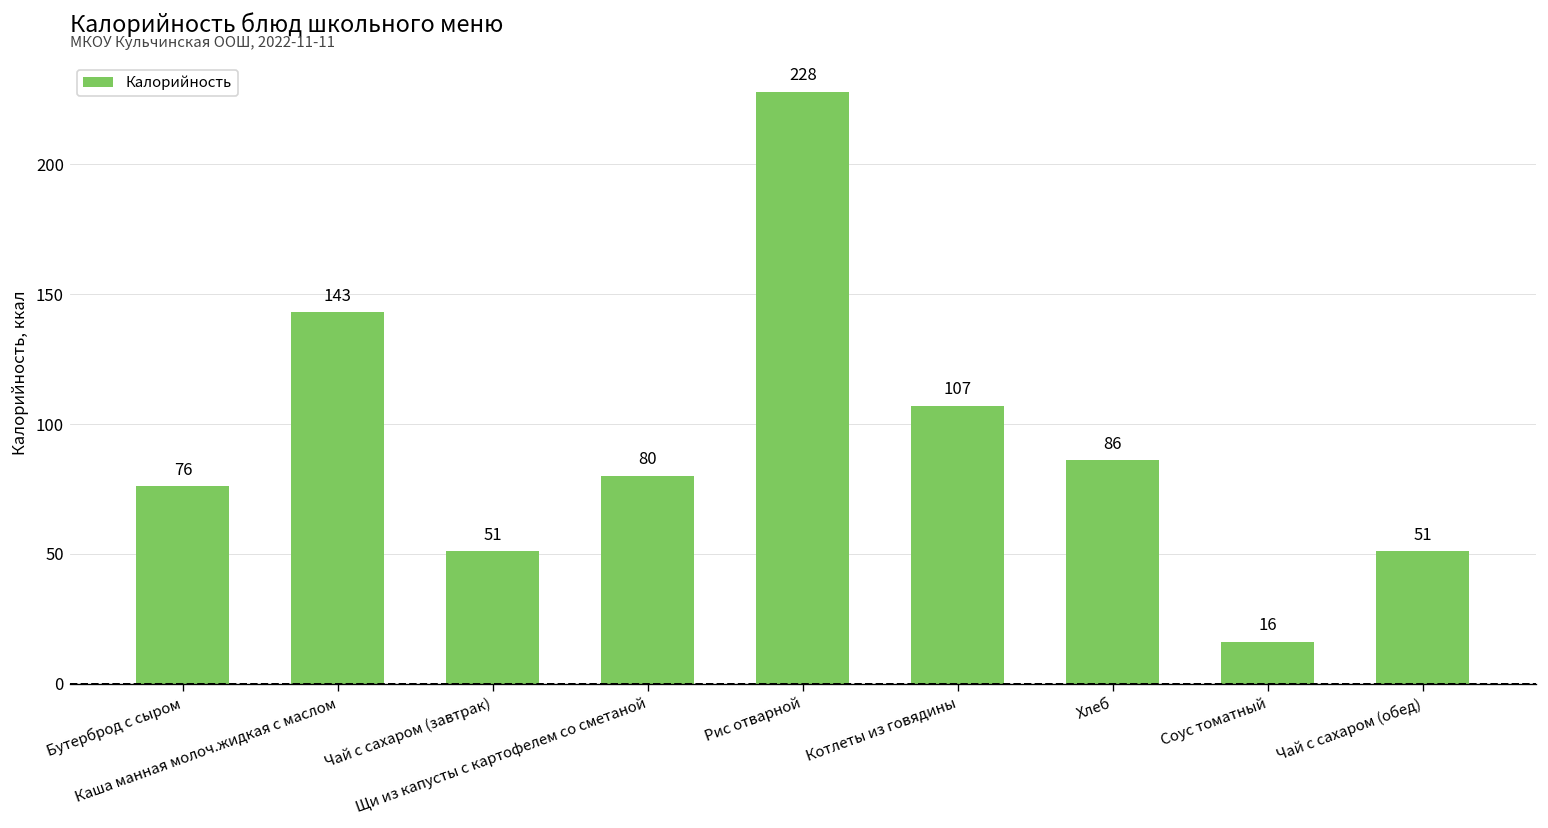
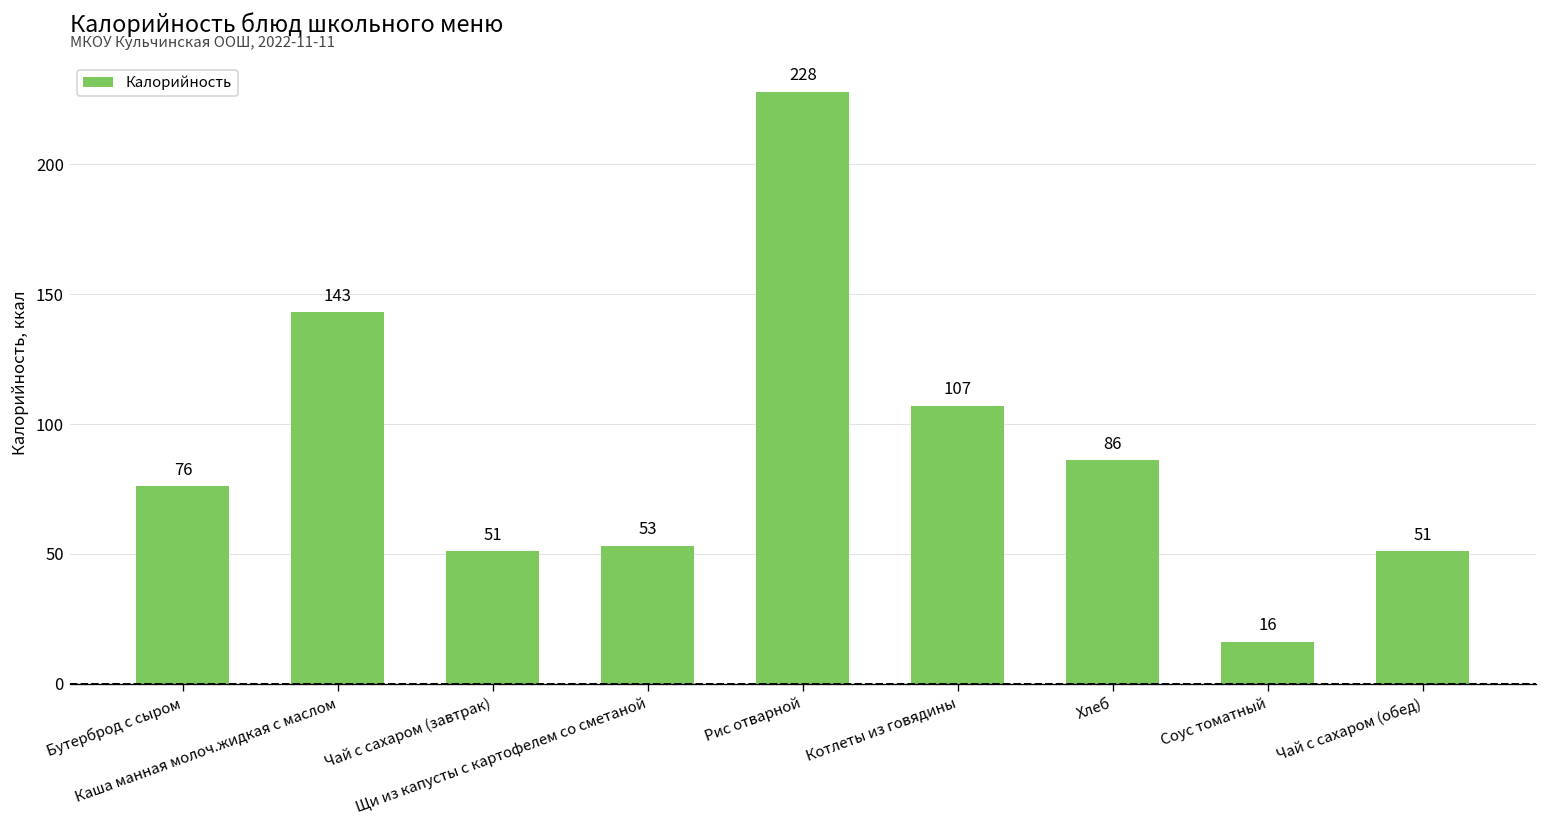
  {
    "Бутерброд с сыром": 76,
    "Каша манная молоч.жидкая с маслом": 143,
    "Чай с сахаром (завтрак)": 51,
-   "Щи из капусты с картофелем со сметаной": 80,
+   "Щи из капусты с картофелем со сметаной": 53,
    "Рис отварной": 228,
    "Котлеты из говядины": 107,
    "Хлеб": 86,
    "Соус томатный": 16,
    "Чай с сахаром (обед)": 51
  }
